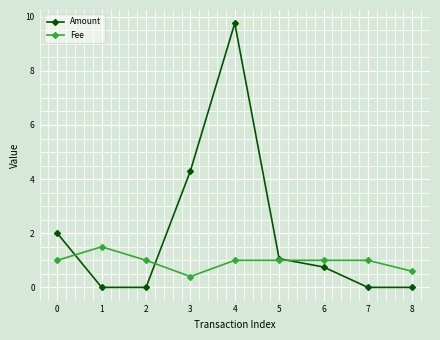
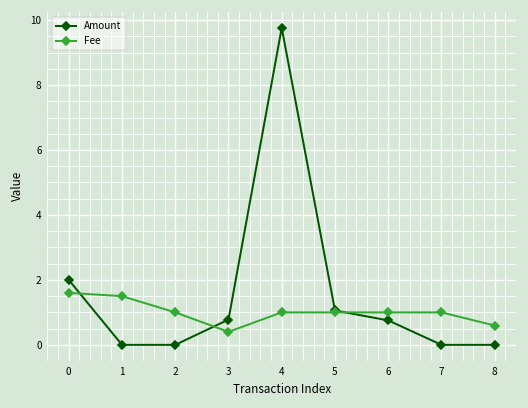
  {
    "Amount": {
      "0": 2.0,
      "1": 0.0,
      "2": 0.0,
-     "3": 4.3,
+     "3": 0.8,
      "4": 9.8,
      "6": 0.8,
      "7": 0.0,
      "8": 0.0
    },
    "Fee": {
-     "0": 1.0,
+     "0": 1.6,
      "1": 1.5,
      "2": 1.0,
      "3": 0.4,
      "4": 1.0,
      "6": 1.0,
      "7": 1.0,
      "8": 0.6
    }
  }
